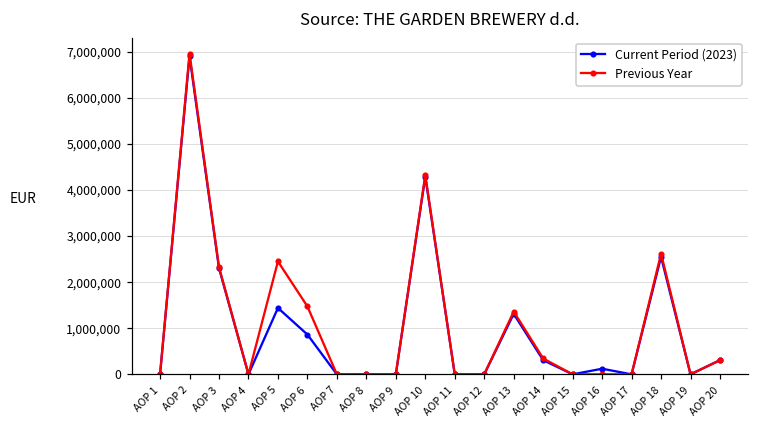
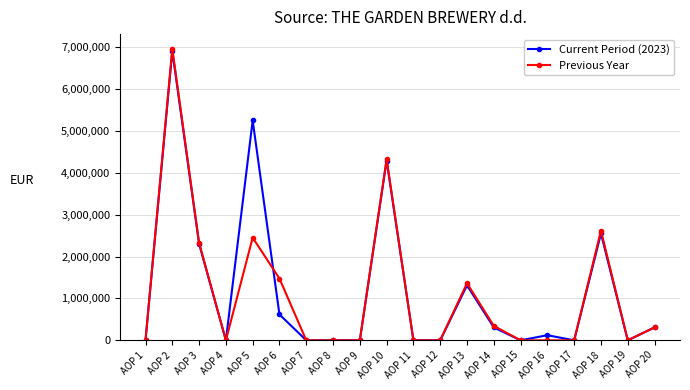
  {
    "Current Period (2023)": {
-     "AOP 5": "1,400,000",
-     "AOP 6": "900,000",
+     "AOP 5": "5,200,000",
+     "AOP 6": "600,000",
      "AOP 16": "100,000",
      "AOP 18": "2,500,000"
    },
    "Previous Year": {
      "AOP 5": "2,500,000",
      "AOP 6": "1,500,000",
      "AOP 16": "0",
      "AOP 18": "2,600,000"
    }
  }
